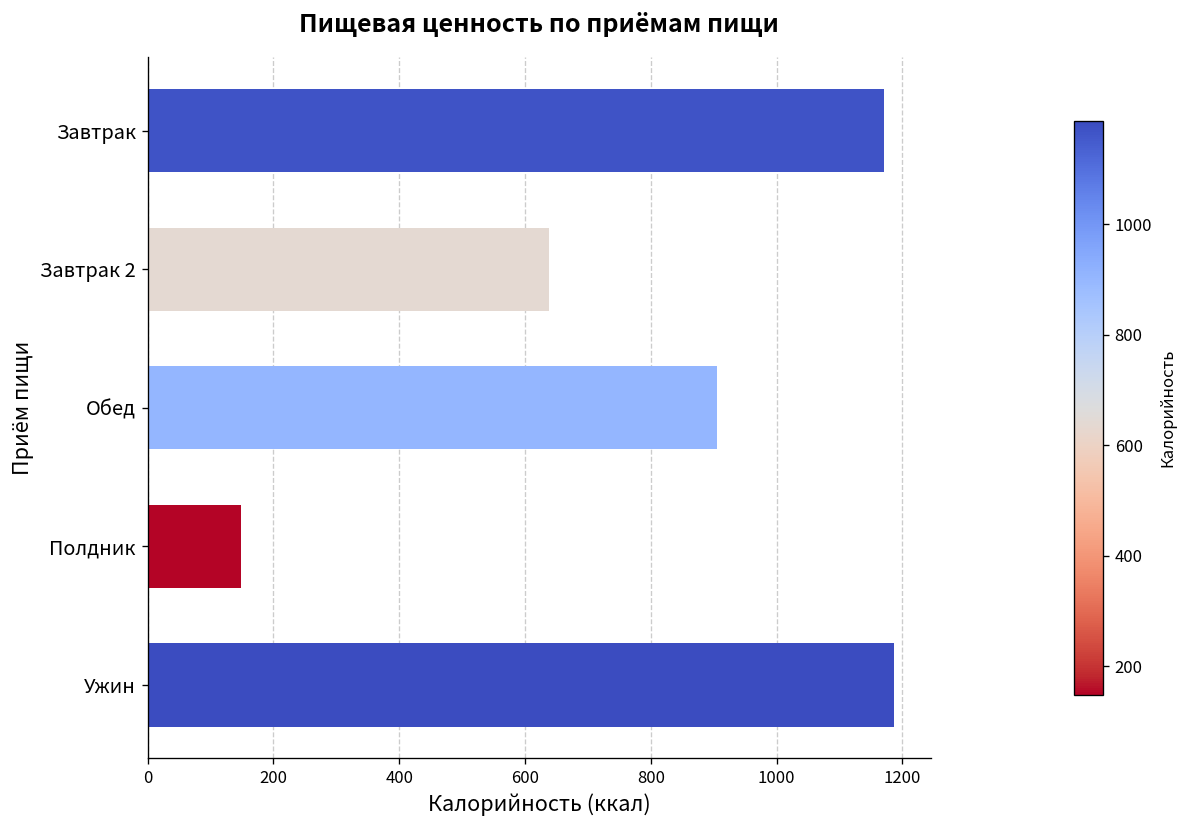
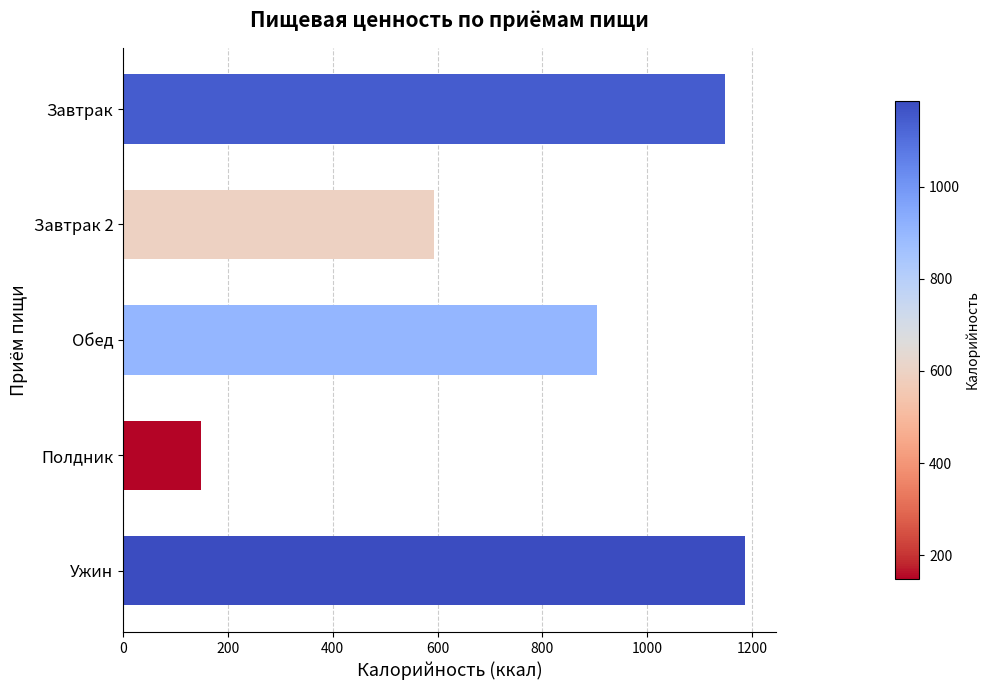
  {
-   "Завтрак": 1170,
-   "Завтрак 2": 640,
+   "Завтрак": 1150,
+   "Завтрак 2": 590,
    "Обед": 900,
    "Полдник": 150,
    "Ужин": 1190
  }
